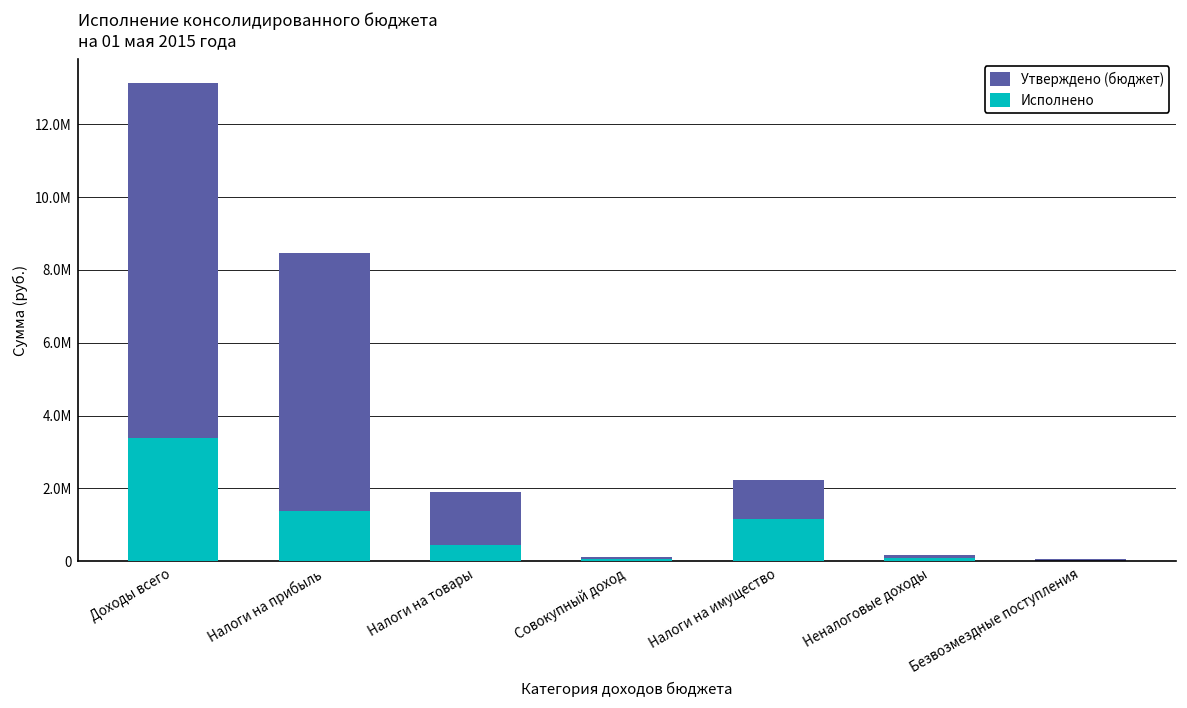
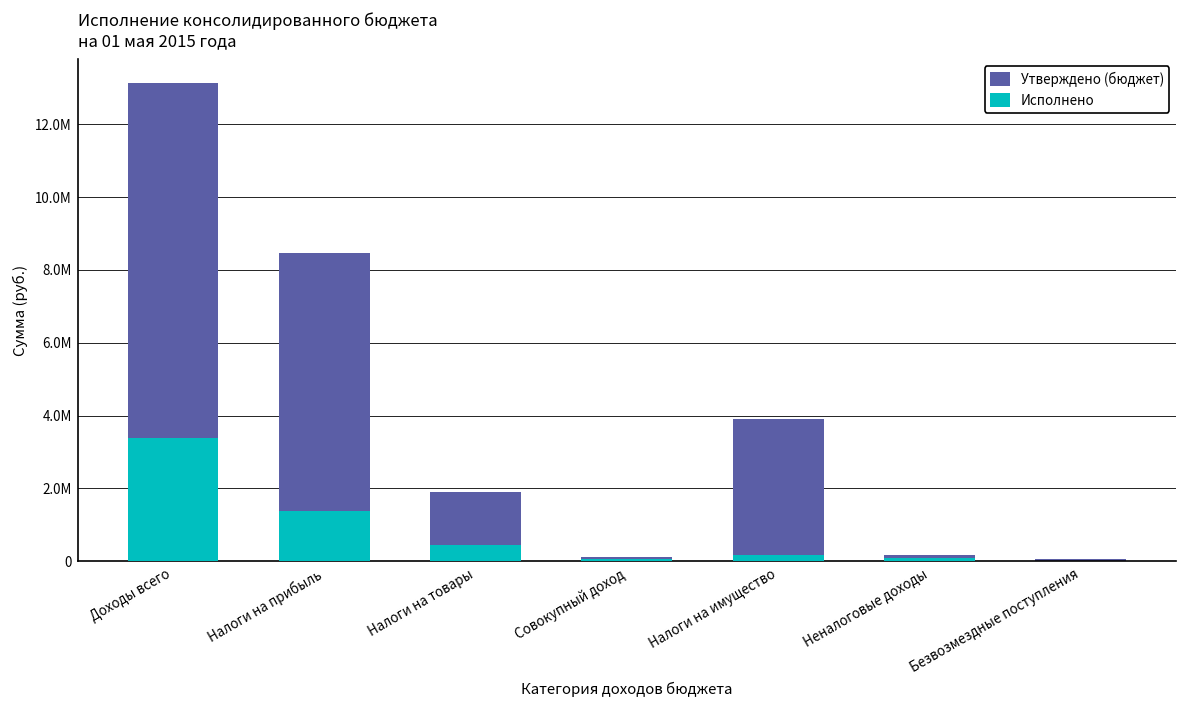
  {
    "Утверждено (бюджет)": {
      "Доходы всего": 13100000,
      "Налоги на прибыль": 8500000,
      "Налоги на товары": 1900000,
      "Совокупный доход": 100000,
-     "Налоги на имущество": 2200000,
+     "Налоги на имущество": 3900000,
      "Неналоговые доходы": 200000
    },
    "Исполнено": {
-     "Налоги на имущество": 1200000,
+     "Налоги на имущество": 200000,
      "Неналоговые доходы": 100000,
      "Безвозмездные поступления": 0
    }
  }
